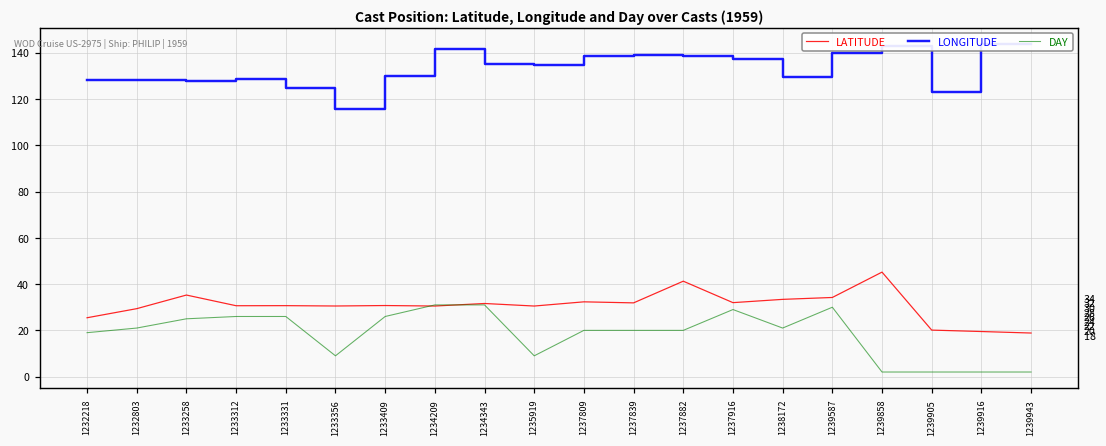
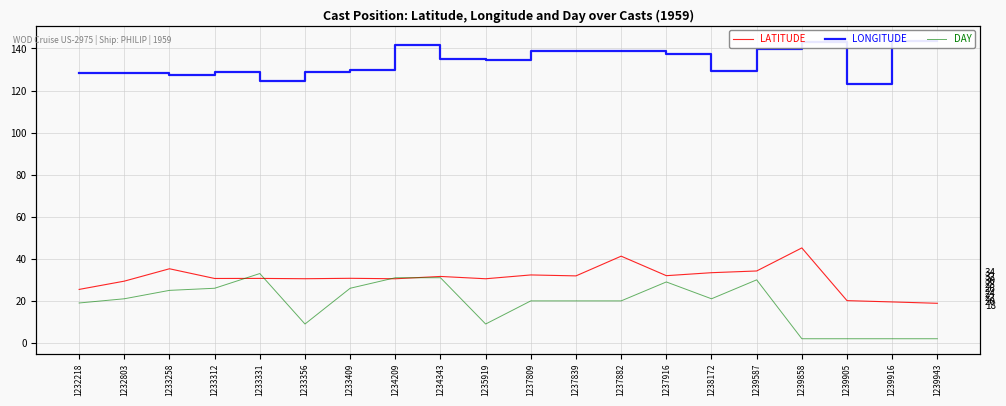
  {
    "LATITUDE": {
      "1232218": 25,
      "1232803": 29,
      "1233258": 35,
      "1233312": 31,
      "1233331": 31,
      "1233356": 31,
      "1233409": 31,
      "1235919": 31,
      "1237809": 32,
      "1237839": 32,
      "1237882": 41,
      "1237916": 32,
      "1238172": 33,
      "1239587": 34,
      "1239858": 45,
      "1239905": 20,
      "1239916": 20,
      "1239943": 19
    },
    "LONGITUDE": {
      "1232218": 128,
      "1232803": 128,
      "1233258": 128,
      "1233312": 129,
      "1233331": 125,
-     "1233356": 116,
+     "1233356": 129,
      "1233409": 130,
      "1234209": 142,
      "1234343": 135,
      "1235919": 135,
      "1237809": 139,
      "1237839": 139,
      "1237882": 139,
      "1237916": 137,
      "1238172": 129,
      "1239587": 140,
      "1239905": 123
    },
    "DAY": {
      "1232218": 19,
      "1232803": 21,
      "1233258": 25,
      "1233312": 26,
-     "1233331": 26,
+     "1233331": 33,
      "1233356": 9,
      "1233409": 26,
      "1235919": 9,
      "1237809": 20,
      "1237839": 20,
      "1237882": 20,
      "1237916": 29,
      "1238172": 21,
      "1239587": 30,
      "1239858": 2,
      "1239905": 2,
      "1239916": 2,
      "1239943": 2
    }
  }
